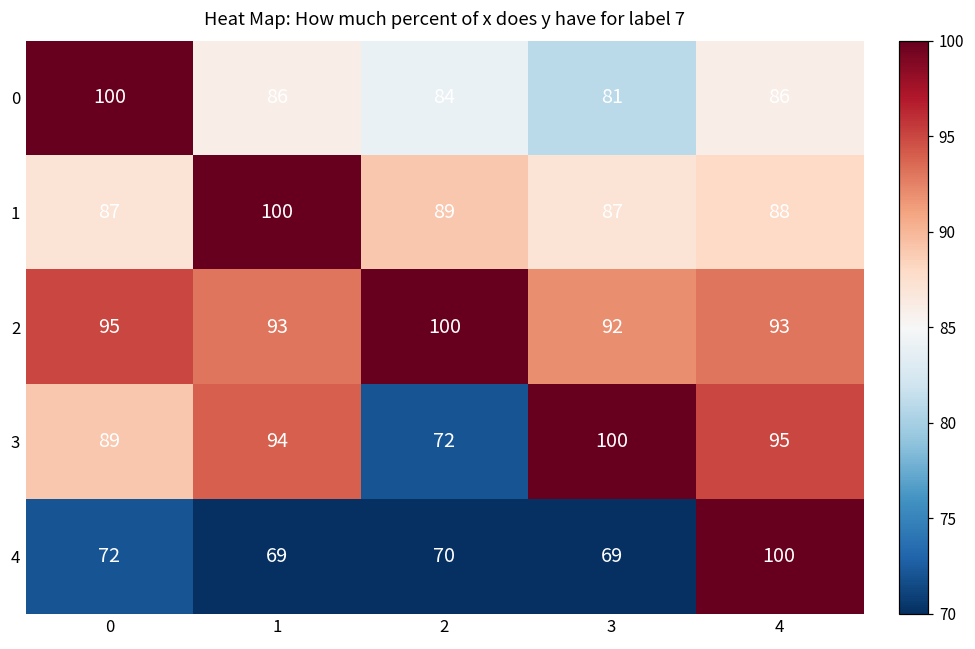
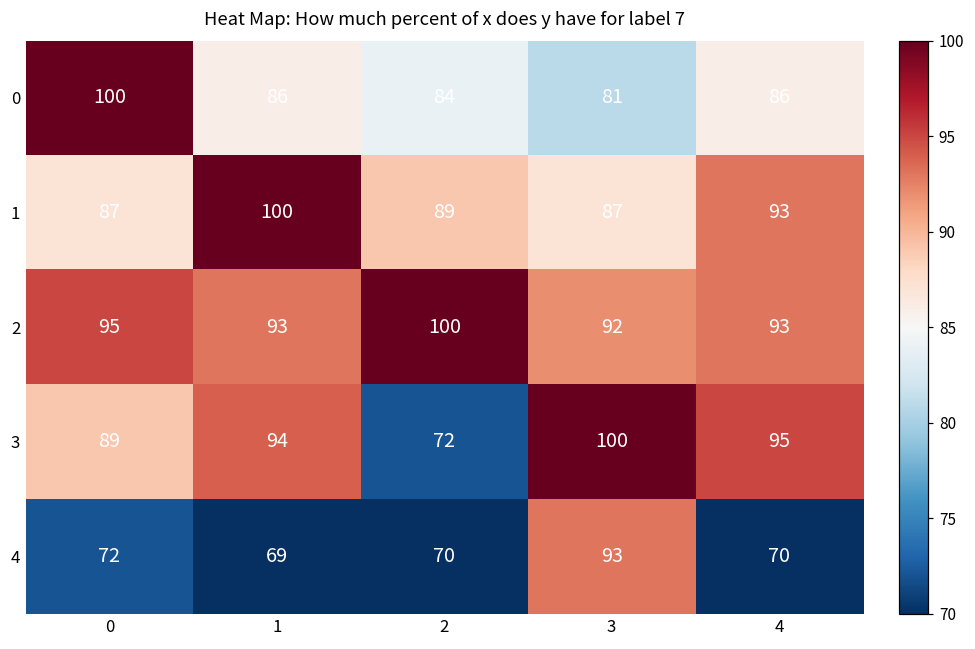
  {
    "0": {
      "0": 100,
      "3": 81
    },
    "1": {
      "1": 100,
      "2": 89,
-     "4": 88
+     "4": 93
    },
    "2": {
      "0": 95,
      "1": 93,
      "2": 100,
      "3": 92,
      "4": 93
    },
    "3": {
      "0": 89,
      "1": 94,
      "2": 72,
      "3": 100,
      "4": 95
    },
    "4": {
      "0": 72,
      "1": 69,
      "2": 70,
-     "3": 69,
-     "4": 100
+     "3": 93,
+     "4": 70
    }
  }
